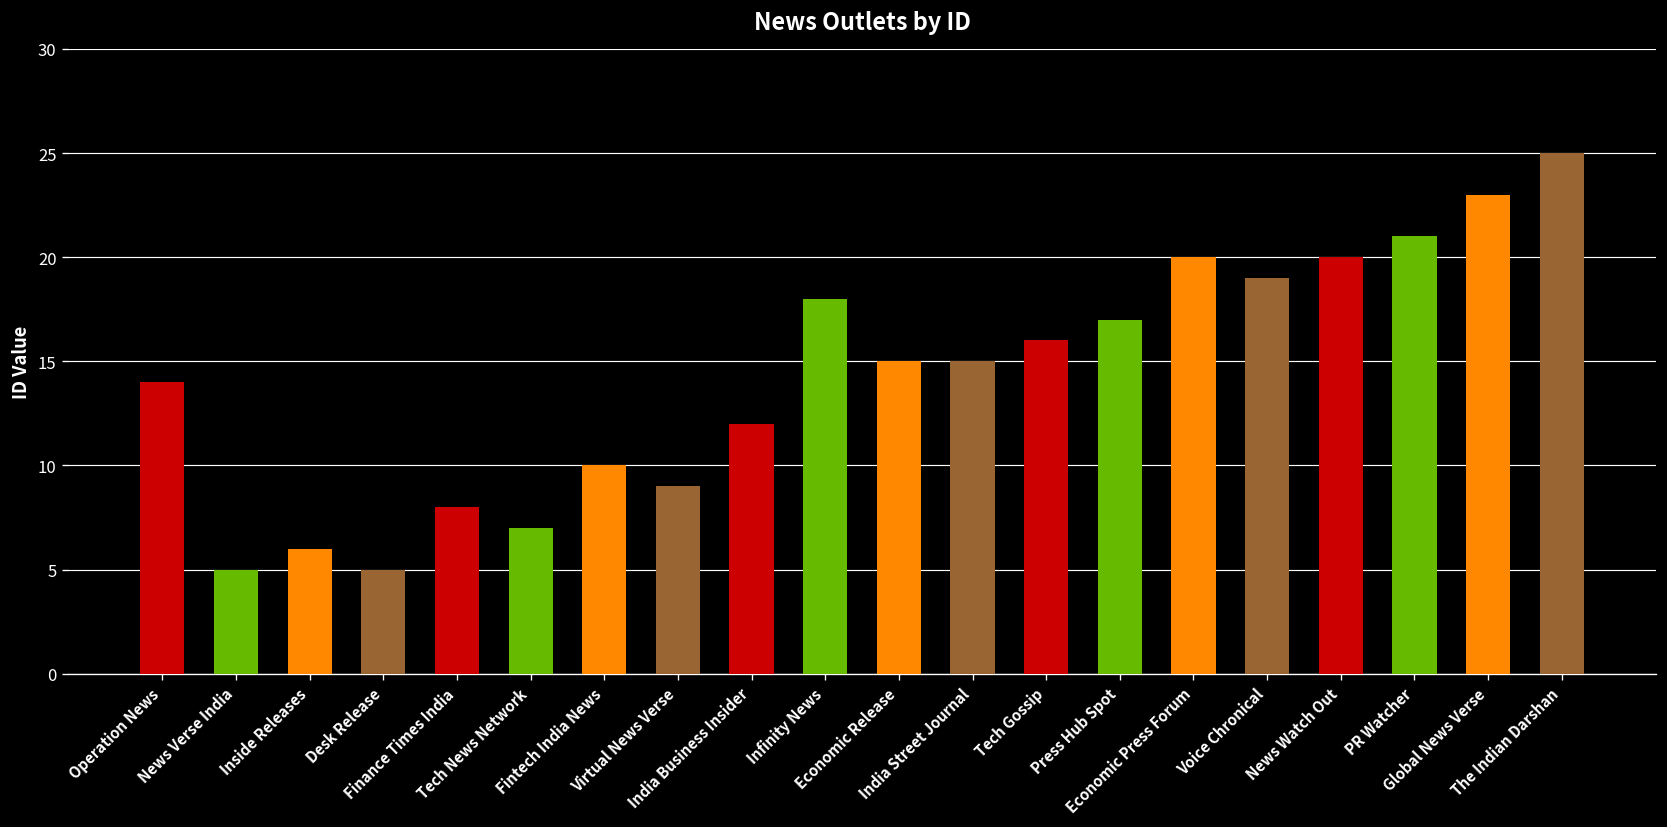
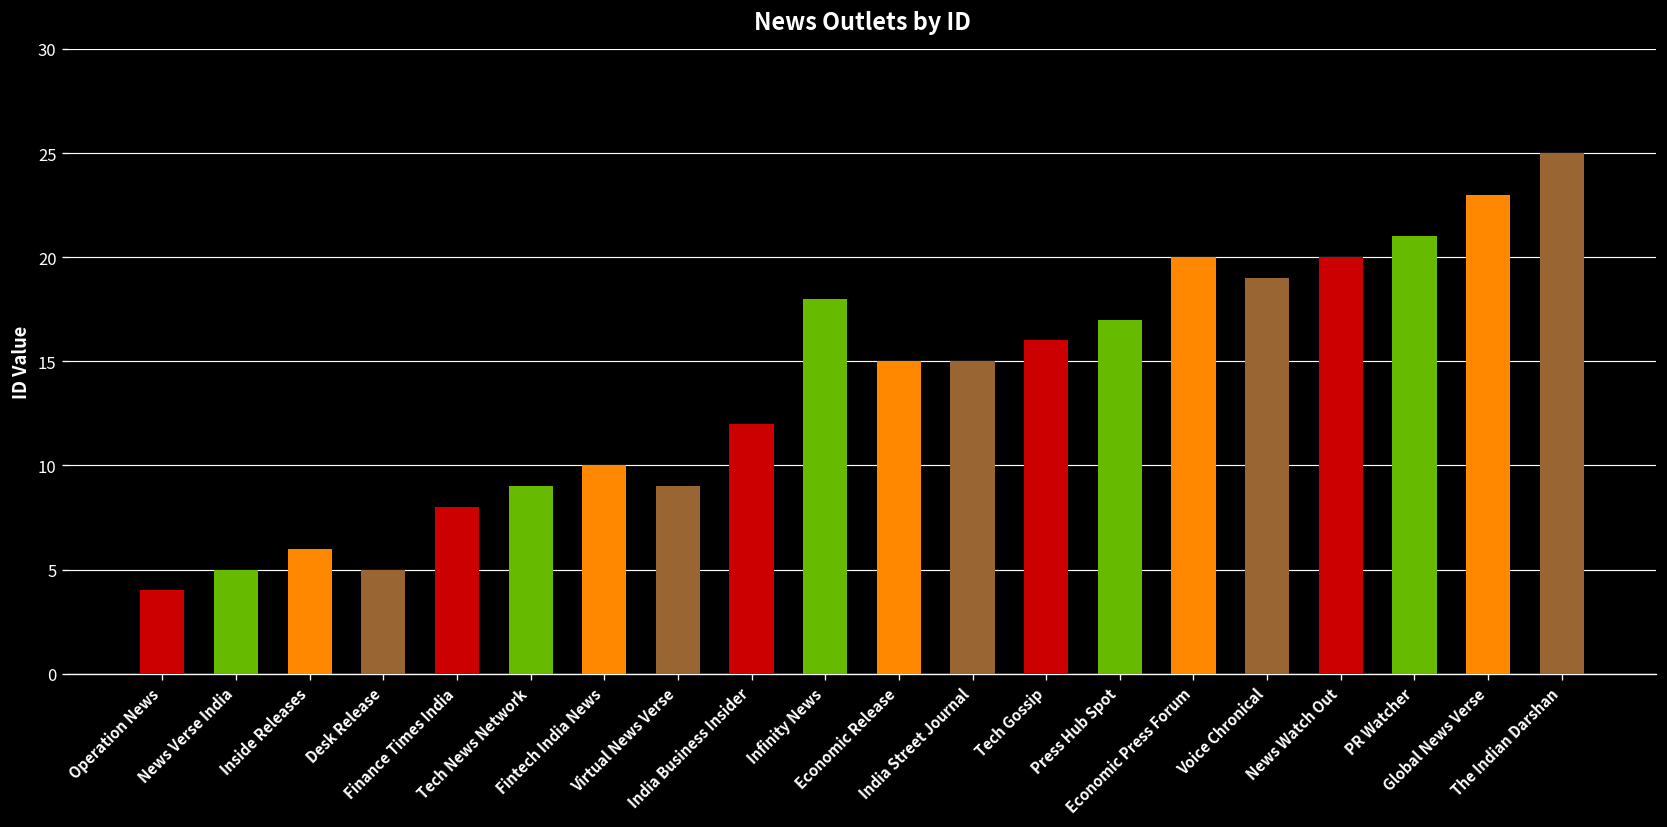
  {
-   "Operation News": 14,
+   "Operation News": 4,
    "News Verse India": 5,
    "Inside Releases": 6,
    "Desk Release": 5,
    "Finance Times India": 8,
-   "Tech News Network": 7,
+   "Tech News Network": 9,
    "Fintech India News": 10,
    "Virtual News Verse": 9,
    "India Business Insider": 12,
    "Infinity News": 18,
    "Economic Release": 15,
    "India Street Journal": 15,
    "Tech Gossip": 16,
    "Press Hub Spot": 17,
    "Economic Press Forum": 20,
    "Voice Chronical": 19,
    "News Watch Out": 20,
    "PR Watcher": 21,
    "Global News Verse": 23,
    "The Indian Darshan": 25
  }
